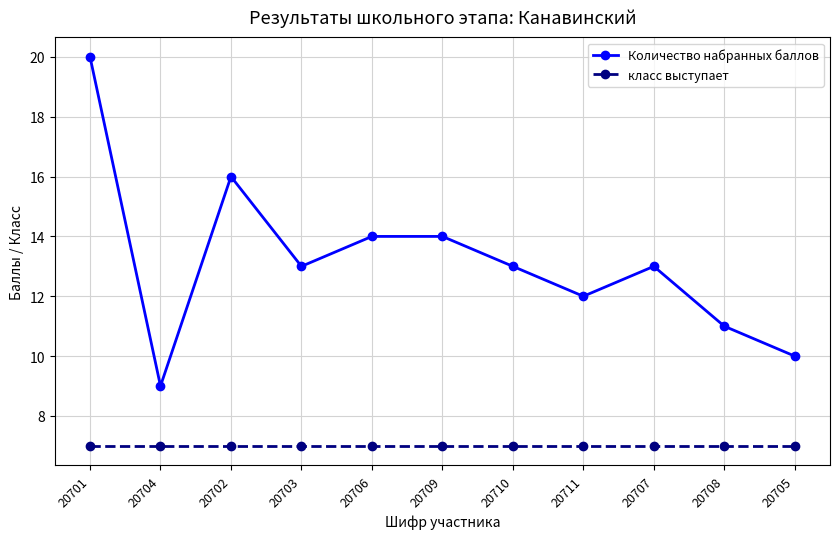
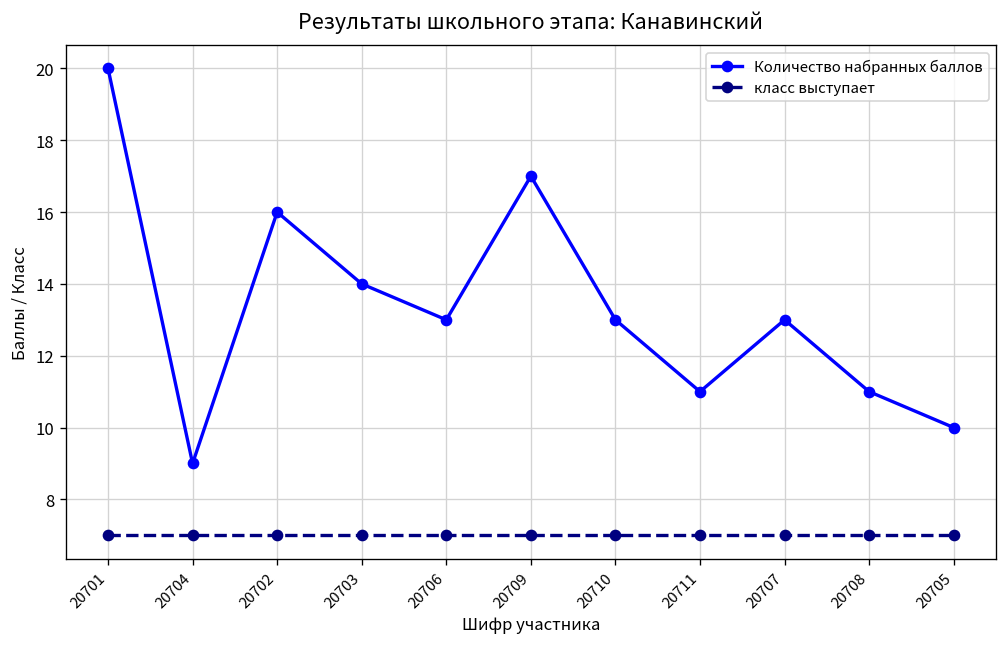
  {
    "Количество набранных баллов": {
      "20701": 20,
      "20704": 9,
      "20702": 16,
-     "20703": 13,
-     "20706": 14,
-     "20709": 14,
+     "20703": 14,
+     "20706": 13,
+     "20709": 17,
      "20710": 13,
-     "20711": 12,
+     "20711": 11,
      "20707": 13,
      "20708": 11,
      "20705": 10
    },
    "класс выступает": {
      "20701": 7,
      "20704": 7,
      "20702": 7,
      "20703": 7,
      "20706": 7,
      "20709": 7,
      "20710": 7,
      "20711": 7,
      "20707": 7,
      "20708": 7,
      "20705": 7
    }
  }
